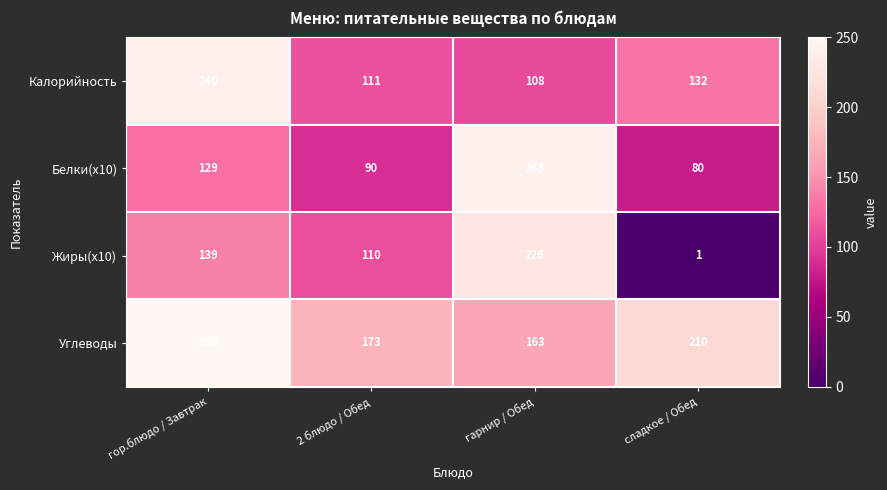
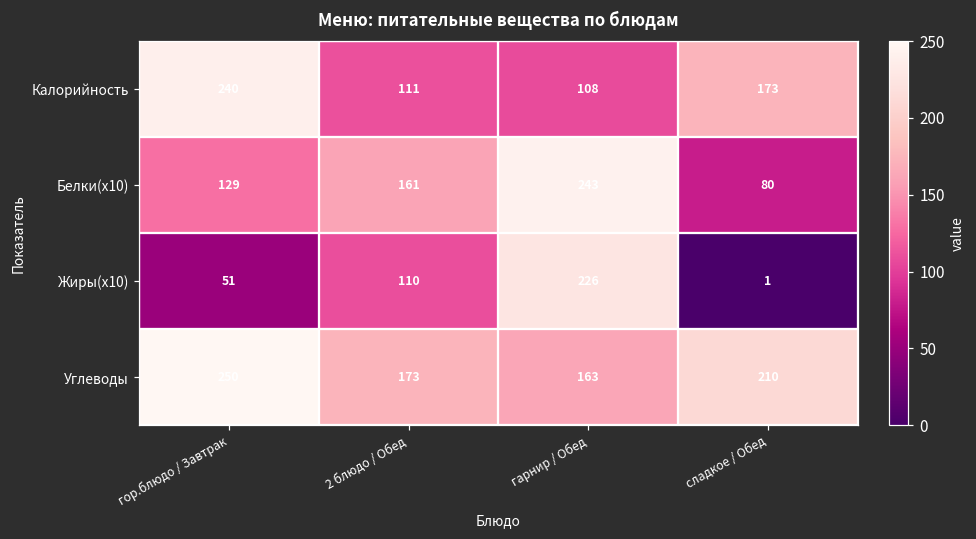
  {
    "Калорийность": {
      "2 блюдо / Обед": 111,
      "гарнир / Обед": 108,
-     "сладкое / Обед": 132
+     "сладкое / Обед": 173
    },
    "Белки(x10)": {
      "гор.блюдо / Завтрак": 129,
-     "2 блюдо / Обед": 90,
+     "2 блюдо / Обед": 161,
      "сладкое / Обед": 80
    },
    "Жиры(x10)": {
-     "гор.блюдо / Завтрак": 139,
+     "гор.блюдо / Завтрак": 51,
      "2 блюдо / Обед": 110,
      "сладкое / Обед": 1
    },
    "Углеводы": {
      "2 блюдо / Обед": 173,
      "гарнир / Обед": 163
    }
  }
